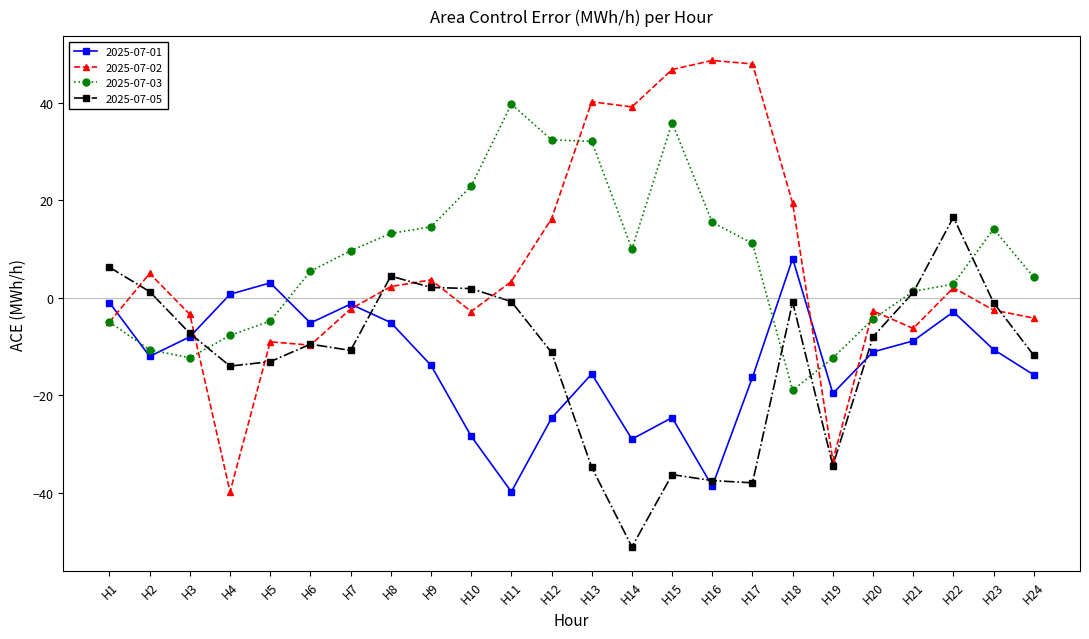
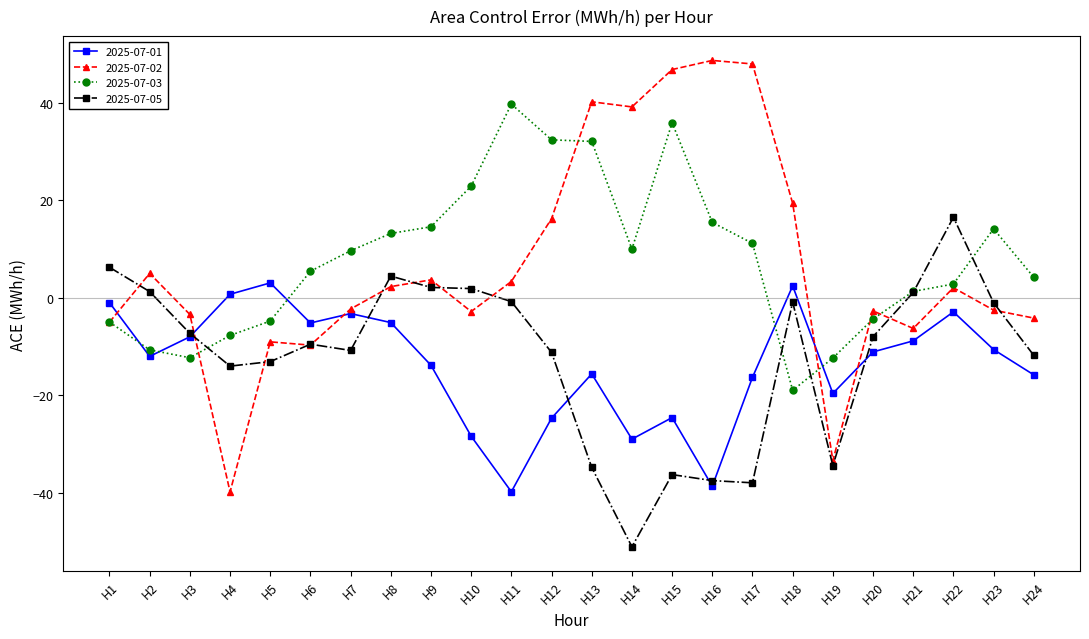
  {
    "2025-07-01": {
      "H1": -1,
      "H2": -12,
      "H3": -8,
      "H4": 1,
      "H5": 3,
      "H6": -5,
-     "H7": -1,
+     "H7": -3,
      "H8": -5,
      "H9": -14,
      "H10": -28,
      "H11": -40,
      "H12": -25,
      "H13": -16,
      "H14": -29,
      "H15": -25,
      "H16": -39,
      "H17": -16,
-     "H18": 8,
+     "H18": 2,
      "H19": -20,
      "H20": -11,
      "H21": -9,
      "H22": -3,
      "H23": -11,
      "H24": -16
    },
    "2025-07-02": {
      "H2": 5,
      "H3": -3,
      "H4": -40,
      "H5": -9,
      "H7": -2,
      "H8": 2,
      "H9": 4,
      "H10": -3,
      "H11": 3,
      "H12": 16,
      "H13": 40,
      "H14": 39,
      "H15": 47,
      "H16": 49,
      "H17": 48,
      "H18": 19,
      "H19": -33,
      "H20": -3,
      "H21": -6,
      "H22": 2,
      "H23": -3,
      "H24": -4
    },
    "2025-07-03": {
      "H2": -11,
      "H3": -12,
      "H4": -8,
      "H5": -5,
      "H6": 5,
      "H7": 10,
      "H8": 13,
      "H9": 15,
      "H10": 23,
      "H11": 40,
      "H12": 32,
      "H13": 32,
      "H14": 10,
      "H15": 36,
      "H16": 15,
      "H17": 11,
      "H18": -19,
      "H19": -12,
      "H20": -4,
      "H22": 3,
      "H23": 14,
      "H24": 4
    },
    "2025-07-05": {
      "H1": 6,
      "H2": 1,
      "H3": -7,
      "H4": -14,
      "H5": -13,
      "H7": -11,
      "H8": 4,
      "H9": 2,
      "H10": 2,
      "H11": -1,
      "H12": -11,
      "H13": -35,
      "H14": -51,
      "H15": -36,
      "H16": -37,
      "H17": -38,
      "H18": -1,
      "H19": -34,
      "H20": -8,
      "H22": 17,
      "H23": -1,
      "H24": -12
    }
  }
